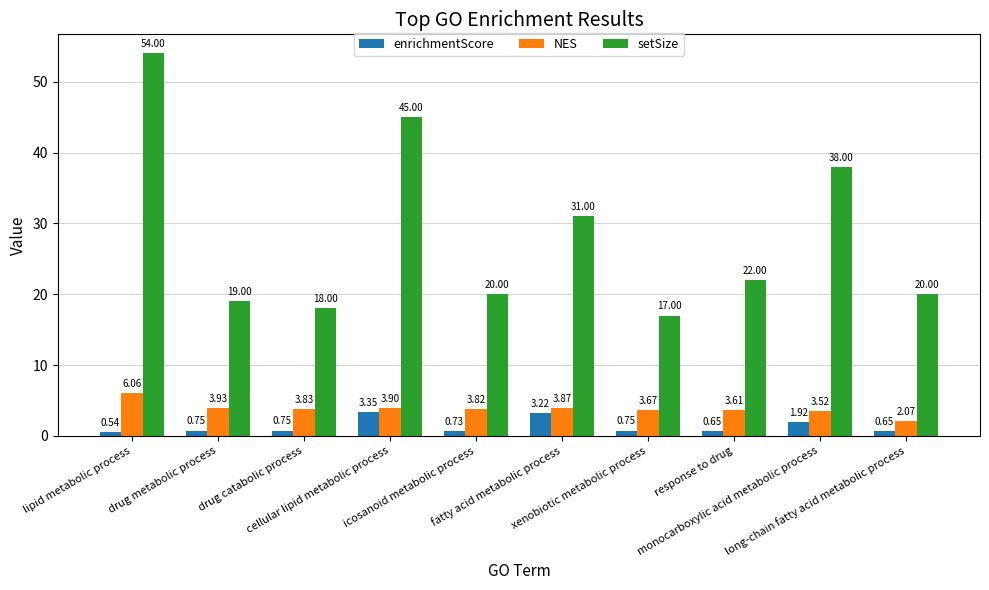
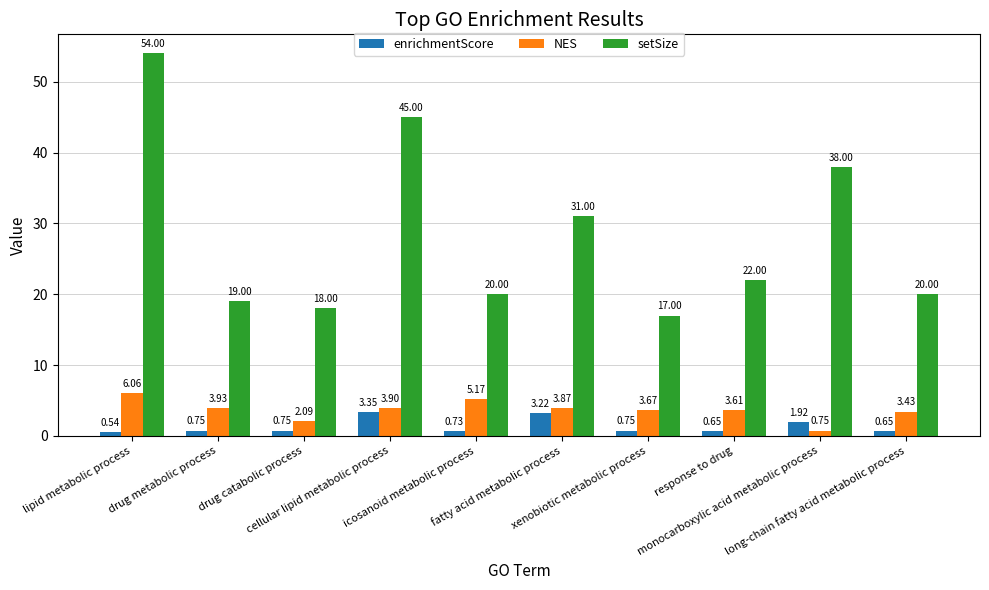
  {
    "enrichmentScore": {
      "lipid metabolic process": 0.54,
      "drug metabolic process": 0.75,
      "drug catabolic process": 0.75,
      "cellular lipid metabolic process": 3.35,
      "icosanoid metabolic process": 0.73,
      "fatty acid metabolic process": 3.22,
      "xenobiotic metabolic process": 0.75,
      "response to drug": 0.65,
      "monocarboxylic acid metabolic process": 1.92,
      "long-chain fatty acid metabolic process": 0.65
    },
    "NES": {
      "lipid metabolic process": 6.06,
      "drug metabolic process": 3.93,
-     "drug catabolic process": 3.83,
+     "drug catabolic process": 2.09,
      "cellular lipid metabolic process": 3.90,
-     "icosanoid metabolic process": 3.82,
+     "icosanoid metabolic process": 5.17,
      "fatty acid metabolic process": 3.87,
      "xenobiotic metabolic process": 3.67,
      "response to drug": 3.61,
-     "monocarboxylic acid metabolic process": 3.52,
-     "long-chain fatty acid metabolic process": 2.07
+     "monocarboxylic acid metabolic process": 0.75,
+     "long-chain fatty acid metabolic process": 3.43
    },
    "setSize": {
      "lipid metabolic process": 54.00,
      "drug metabolic process": 19.00,
      "drug catabolic process": 18.00,
      "cellular lipid metabolic process": 45.00,
      "icosanoid metabolic process": 20.00,
      "fatty acid metabolic process": 31.00,
      "xenobiotic metabolic process": 17.00,
      "response to drug": 22.00,
      "monocarboxylic acid metabolic process": 38.00,
      "long-chain fatty acid metabolic process": 20.00
    }
  }
